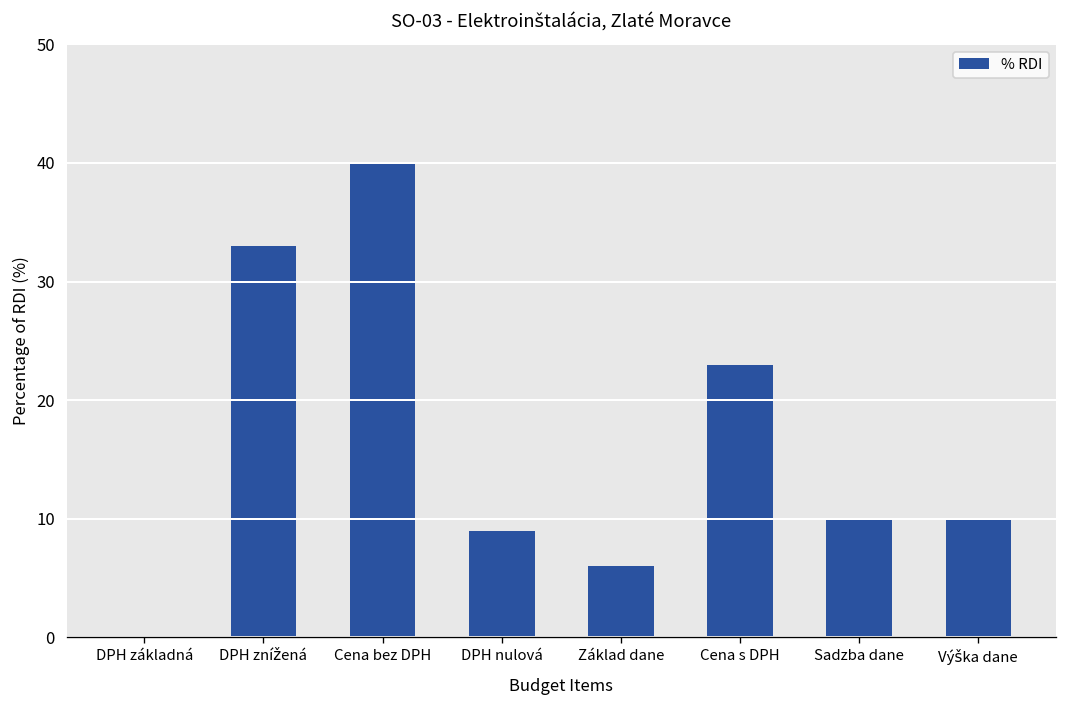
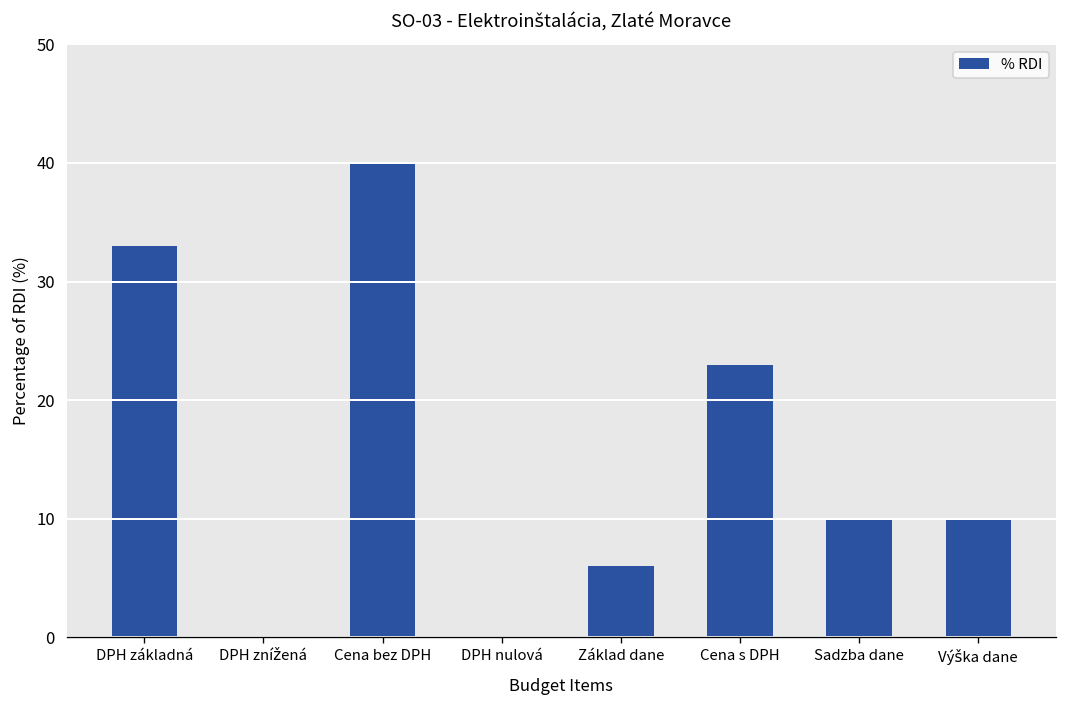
  {
-   "DPH základná": 0,
-   "DPH znížená": 33,
+   "DPH základná": 33,
+   "DPH znížená": 0,
    "Cena bez DPH": 40,
-   "DPH nulová": 9,
+   "DPH nulová": 0,
    "Základ dane": 6,
    "Cena s DPH": 23,
    "Sadzba dane": 10,
    "Výška dane": 10
  }
